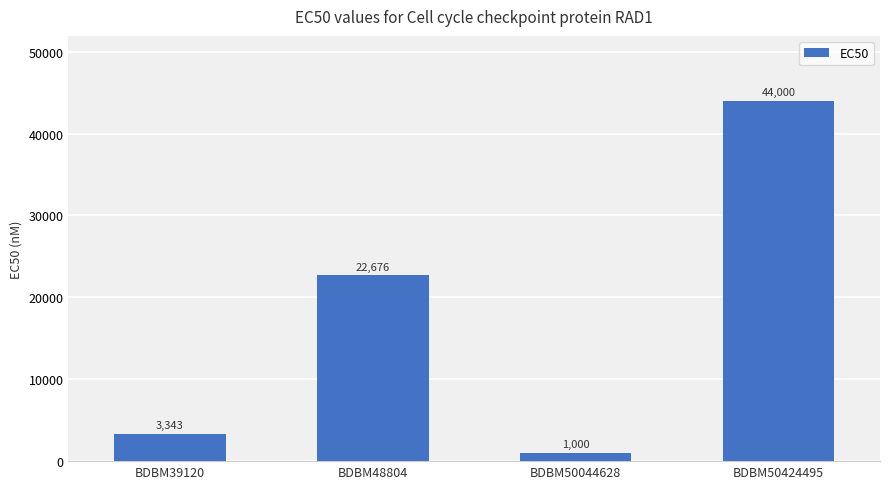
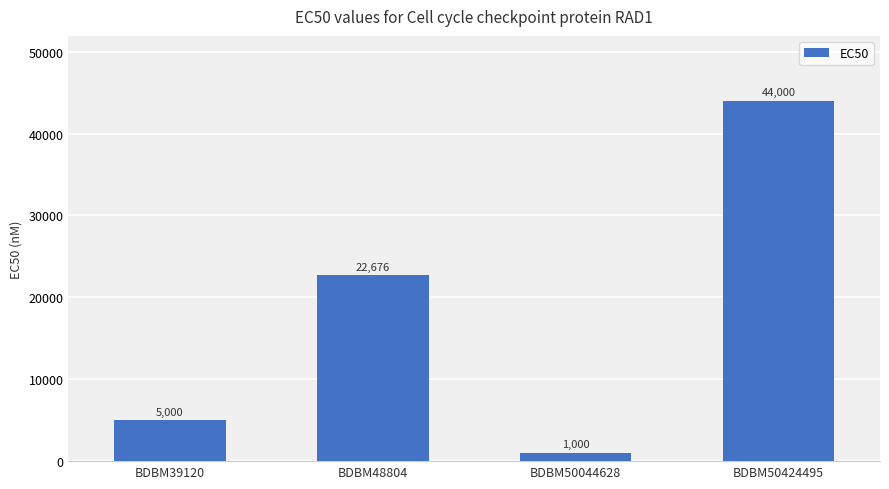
  {
-   "BDBM39120": "3,343",
+   "BDBM39120": "5,000",
    "BDBM48804": "22,676",
    "BDBM50044628": "1,000",
    "BDBM50424495": "44,000"
  }
